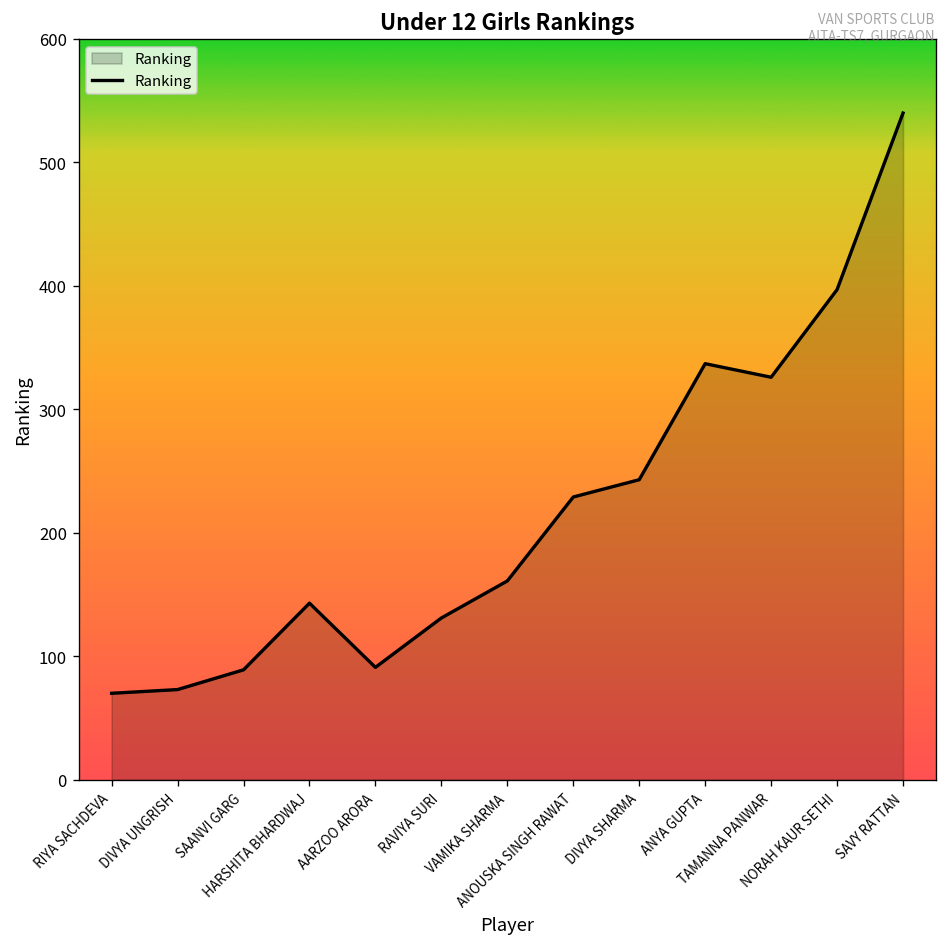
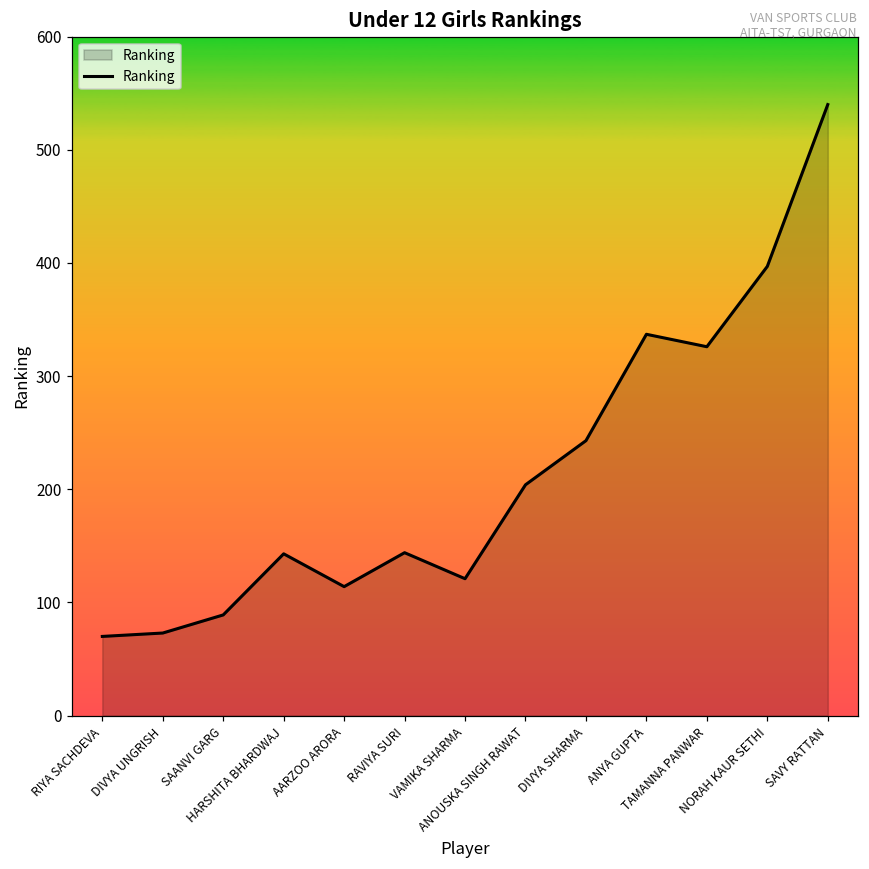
  {
    "RIYA SACHDEVA": 70,
    "DIVYA UNGRISH": 73,
    "SAANVI GARG": 89,
    "HARSHITA BHARDWAJ": 143,
-   "AARZOO ARORA": 91,
-   "RAVIYA SURI": 131,
-   "VAMIKA SHARMA": 161,
-   "ANOUSKA SINGH RAWAT": 229,
+   "AARZOO ARORA": 114,
+   "RAVIYA SURI": 144,
+   "VAMIKA SHARMA": 121,
+   "ANOUSKA SINGH RAWAT": 204,
    "DIVYA SHARMA": 243,
    "ANYA GUPTA": 337,
    "TAMANNA PANWAR": 326,
    "NORAH KAUR SETHI": 397,
    "SAVY RATTAN": 540
  }
